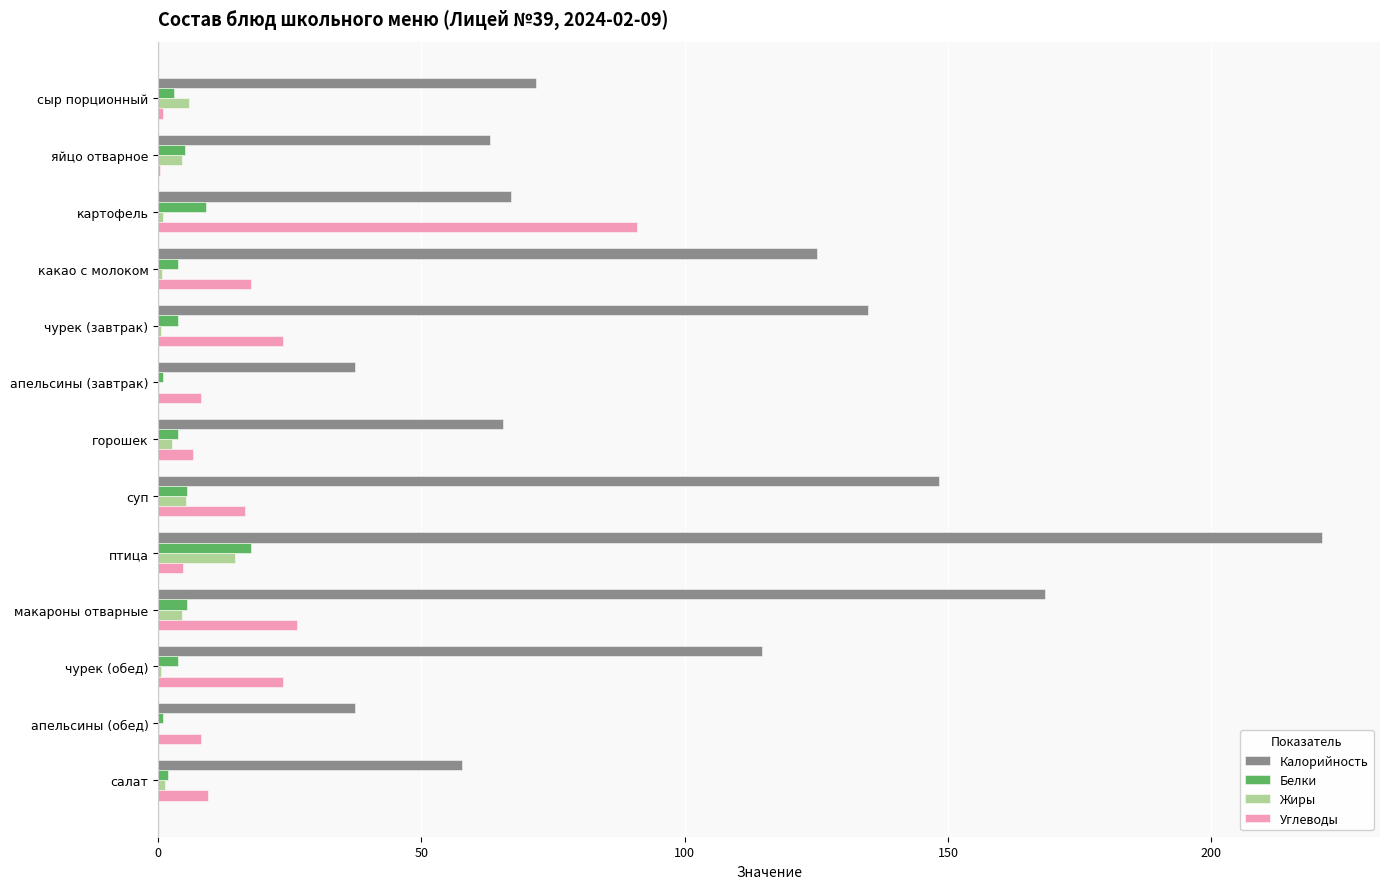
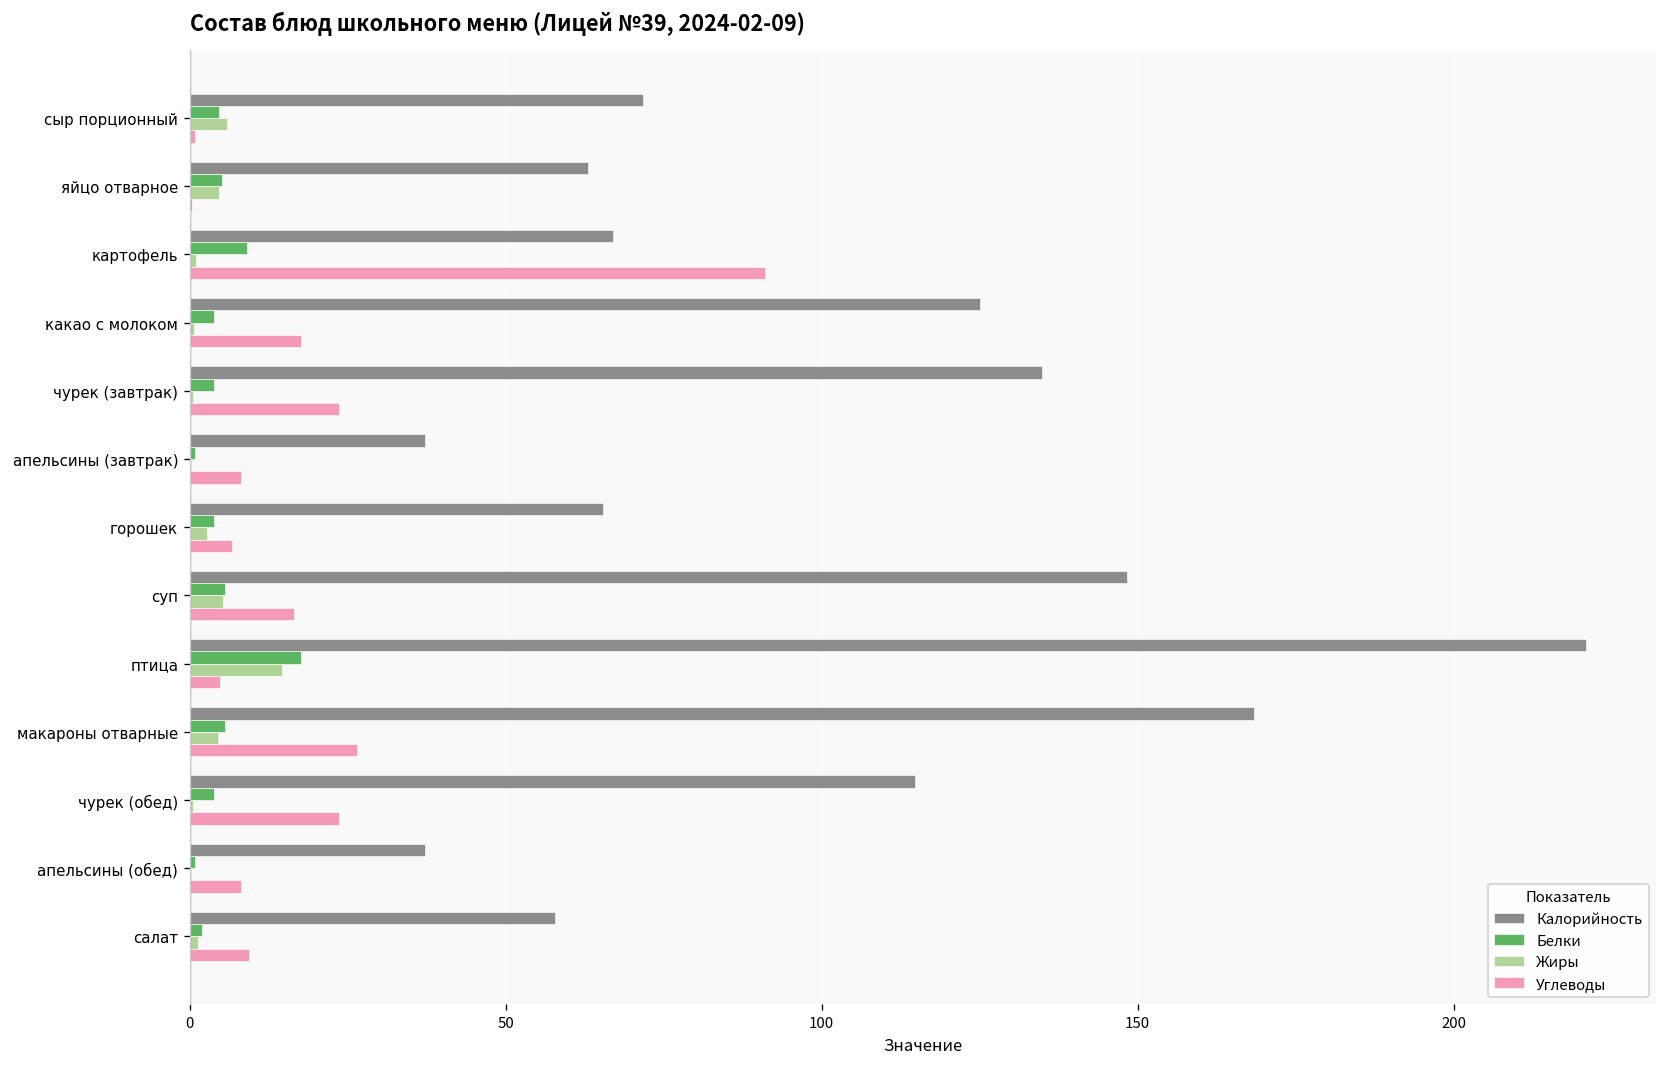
  {
    "Калорийность": {
      "сыр порционный": 72,
      "яйцо отварное": 63,
      "картофель": 67,
      "какао с молоком": 125,
      "чурек (завтрак)": 135,
      "апельсины (завтрак)": 37,
      "горошек": 65,
      "суп": 148,
      "птица": 221,
      "макароны отварные": 168,
      "чурек (обед)": 115,
      "апельсины (обед)": 37,
      "салат": 58
    },
    "Белки": {
-     "сыр порционный": 3,
+     "сыр порционный": 5,
      "яйцо отварное": 5,
      "картофель": 9,
      "какао с молоком": 4,
      "чурек (завтрак)": 4,
      "апельсины (завтрак)": 1,
      "горошек": 4,
      "суп": 5,
      "птица": 18,
      "макароны отварные": 6,
      "чурек (обед)": 4,
      "апельсины (обед)": 1,
      "салат": 2
    },
    "Жиры": {
      "сыр порционный": 6,
      "яйцо отварное": 5,
      "картофель": 1,
      "какао с молоком": 1,
      "горошек": 3,
      "суп": 5,
      "птица": 15,
      "макароны отварные": 5,
      "салат": 1
    },
    "Углеводы": {
      "сыр порционный": 1,
      "картофель": 91,
      "какао с молоком": 18,
      "чурек (завтрак)": 24,
      "апельсины (завтрак)": 8,
      "горошек": 7,
      "суп": 17,
      "птица": 5,
      "макароны отварные": 26,
      "чурек (обед)": 24,
      "апельсины (обед)": 8,
      "салат": 9
    }
  }
